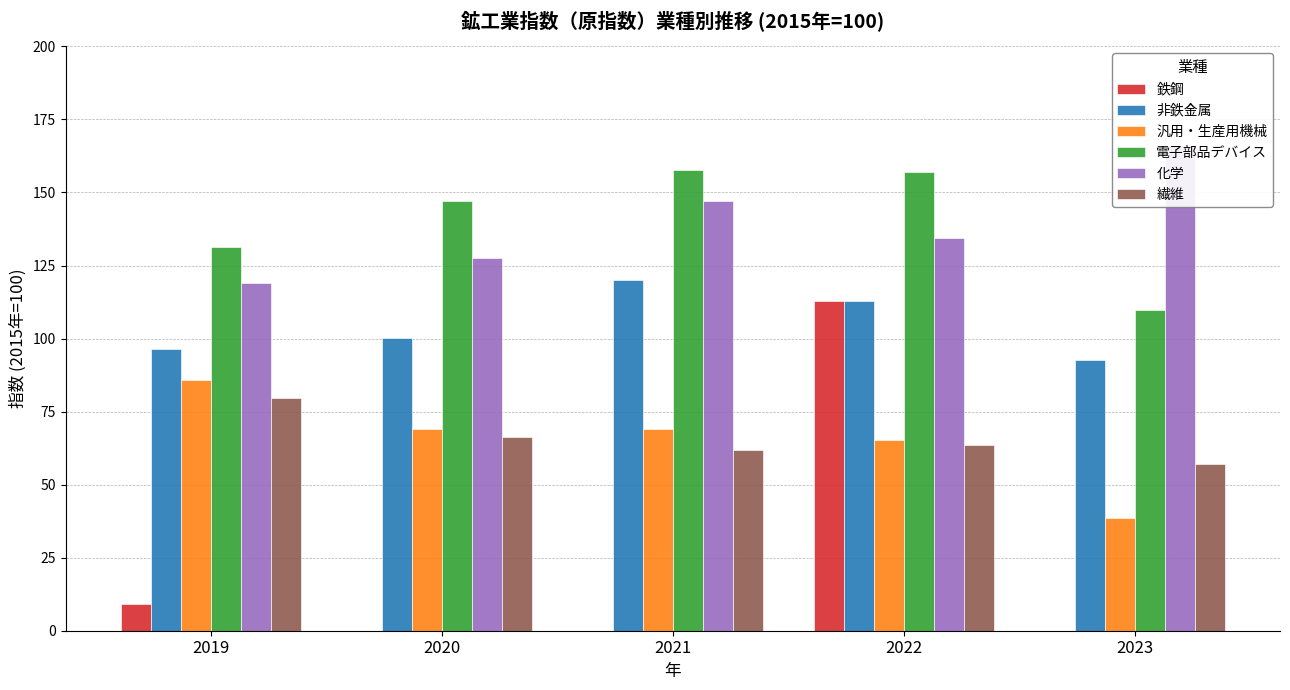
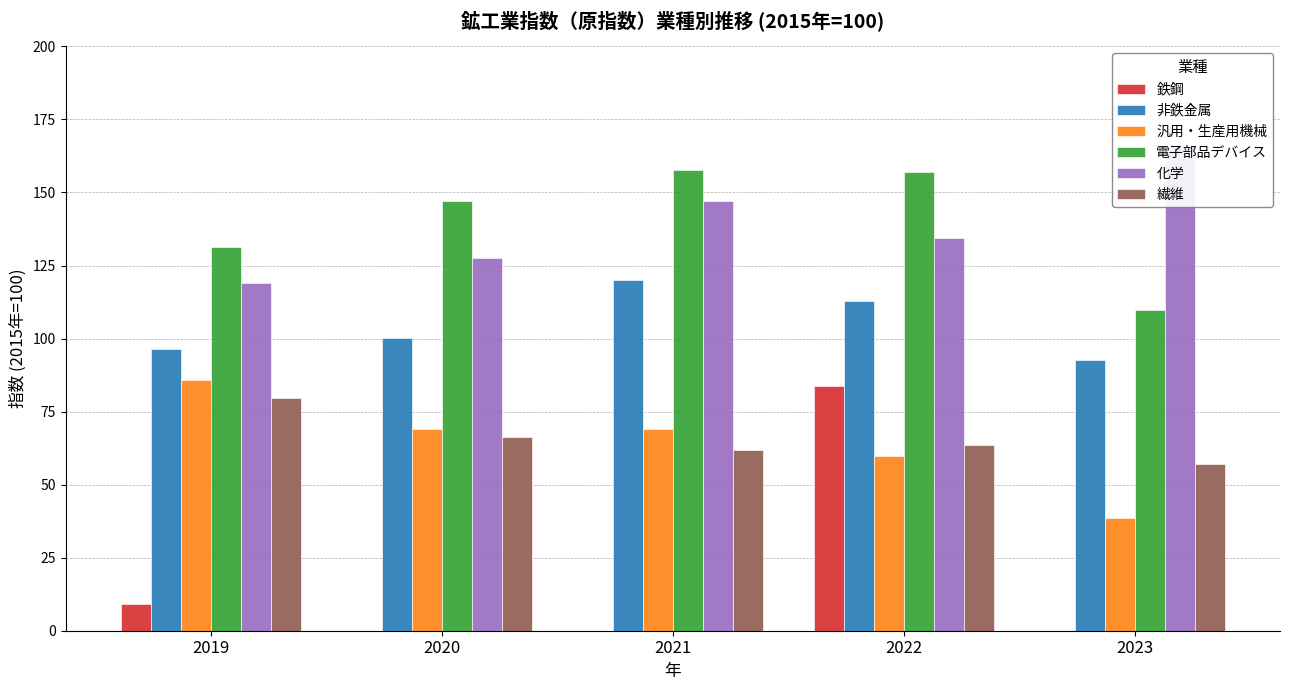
  {
    "鉄鋼": {
      "2019": 9,
      "2020": 0,
      "2021": 0,
-     "2022": 113,
+     "2022": 84,
      "2023": 0
    },
    "非鉄金属": {
      "2019": 96,
      "2020": 100,
      "2021": 120,
      "2022": 113,
      "2023": 93
    },
    "汎用・生産用機械": {
      "2019": 86,
      "2020": 69,
      "2021": 69,
-     "2022": 65,
+     "2022": 60,
      "2023": 39
    },
    "電子部品デバイス": {
      "2019": 131,
      "2020": 147,
      "2021": 158,
      "2022": 157,
      "2023": 110
    },
    "化学": {
      "2019": 119,
      "2020": 128,
      "2021": 147,
      "2022": 135
    },
    "繊維": {
      "2019": 80,
      "2020": 66,
      "2021": 62,
      "2022": 63,
      "2023": 57
    }
  }
